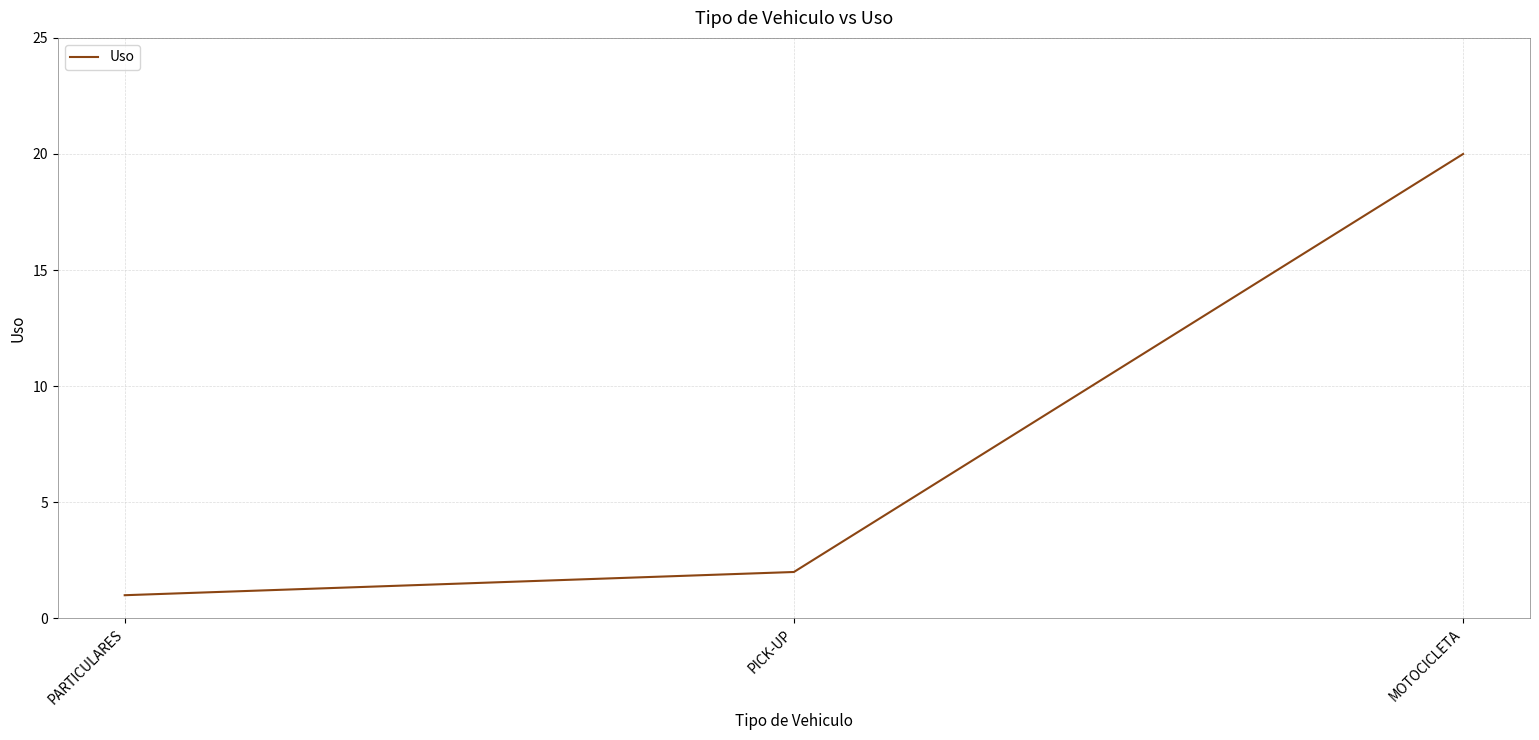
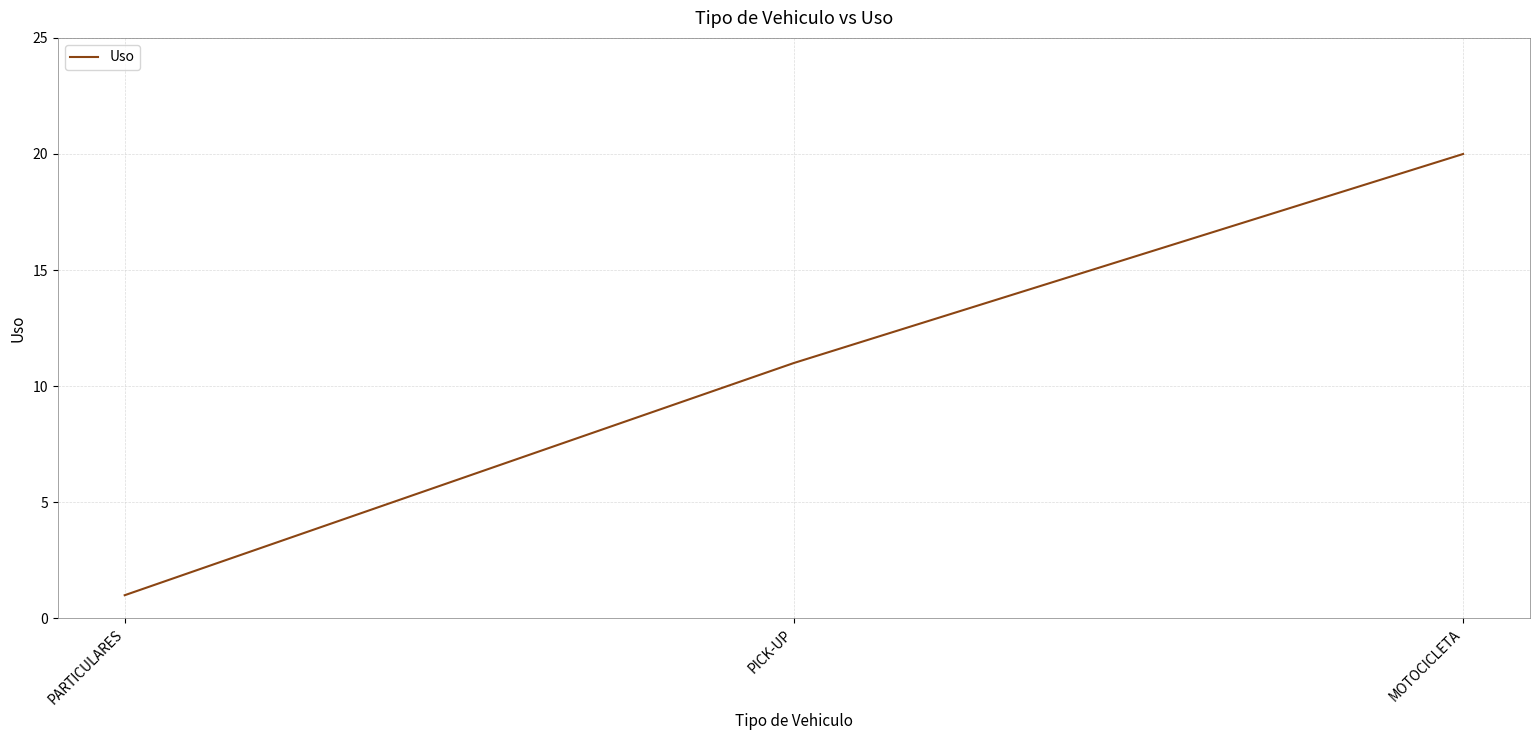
  {
    "PARTICULARES": 1,
-   "PICK-UP": 2,
+   "PICK-UP": 11,
    "MOTOCICLETA": 20
  }
